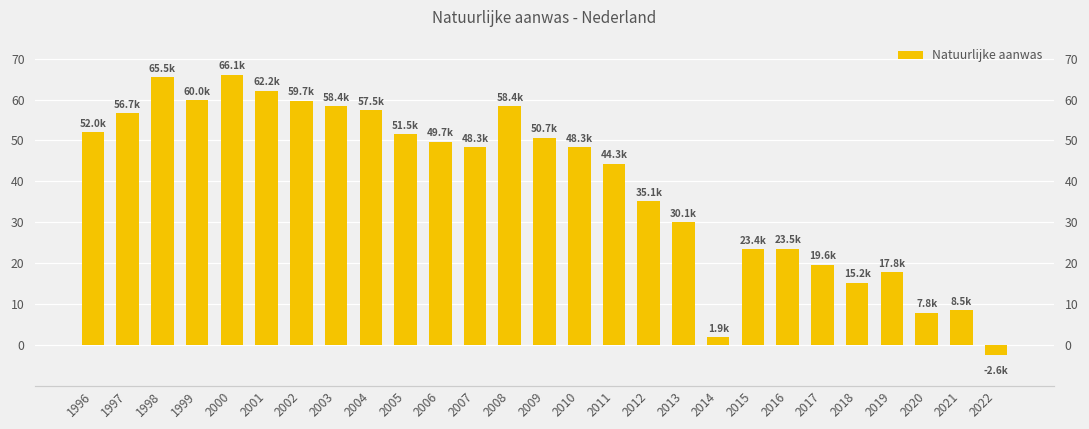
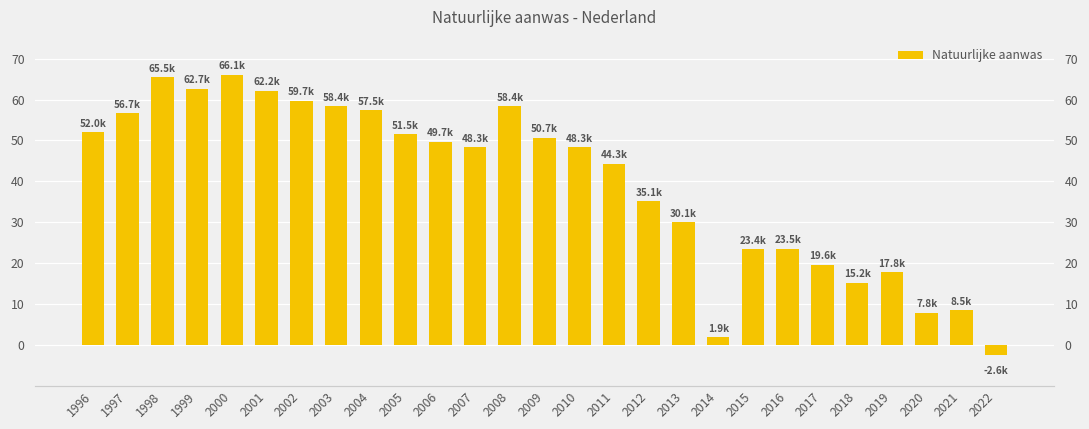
  {
    "1996": "52.0k",
    "1997": "56.7k",
    "1998": "65.5k",
-   "1999": "60.0k",
+   "1999": "62.7k",
    "2000": "66.1k",
    "2001": "62.2k",
    "2002": "59.7k",
    "2003": "58.4k",
    "2004": "57.5k",
    "2005": "51.5k",
    "2006": "49.7k",
    "2007": "48.3k",
    "2008": "58.4k",
    "2009": "50.7k",
    "2010": "48.3k",
    "2011": "44.3k",
    "2012": "35.1k",
    "2013": "30.1k",
    "2014": "1.9k",
    "2015": "23.4k",
    "2016": "23.5k",
    "2017": "19.6k",
    "2018": "15.2k",
    "2019": "17.8k",
    "2020": "7.8k",
    "2021": "8.5k",
    "2022": "-2.6k"
  }
